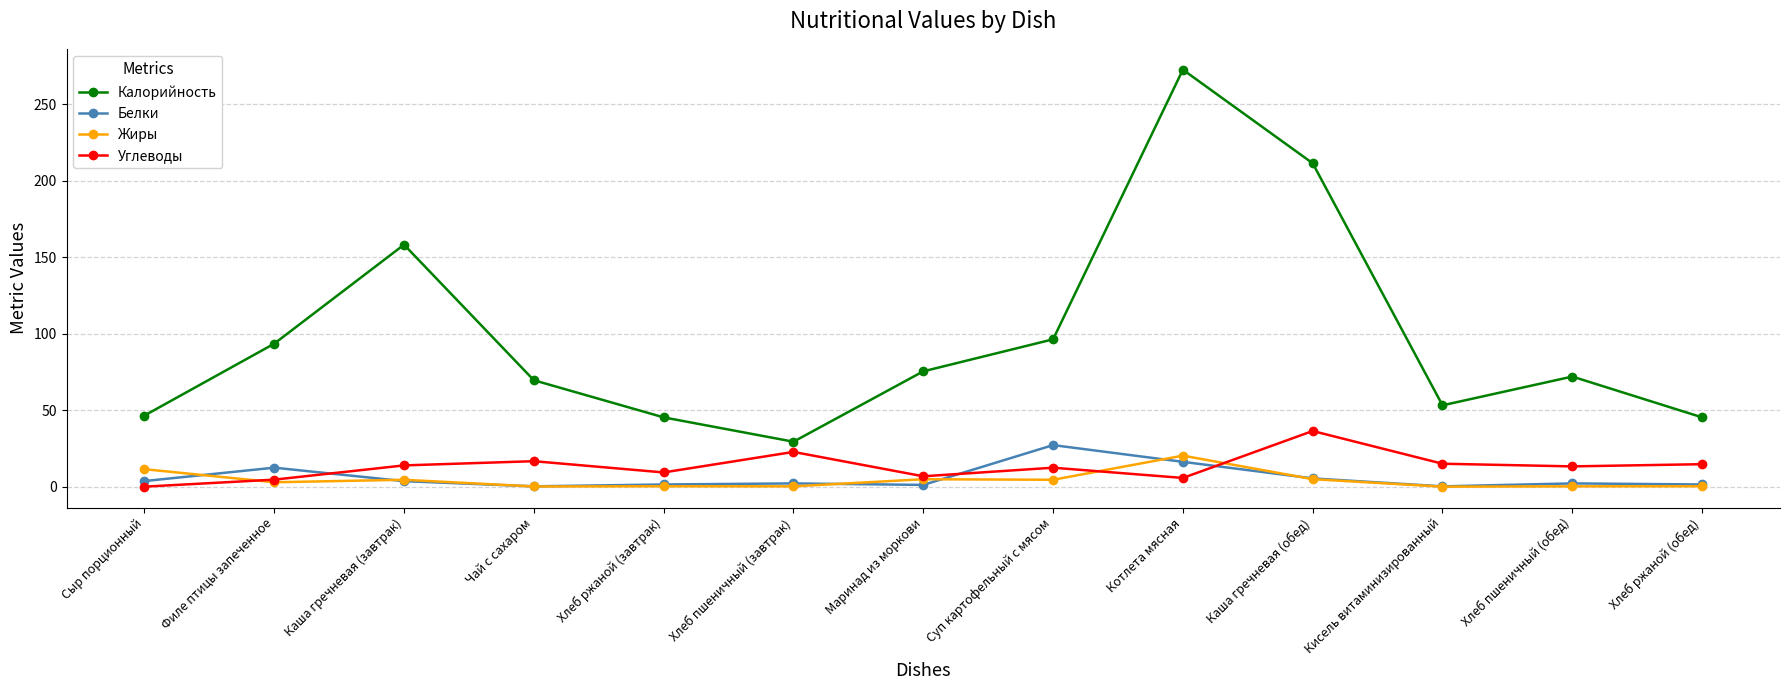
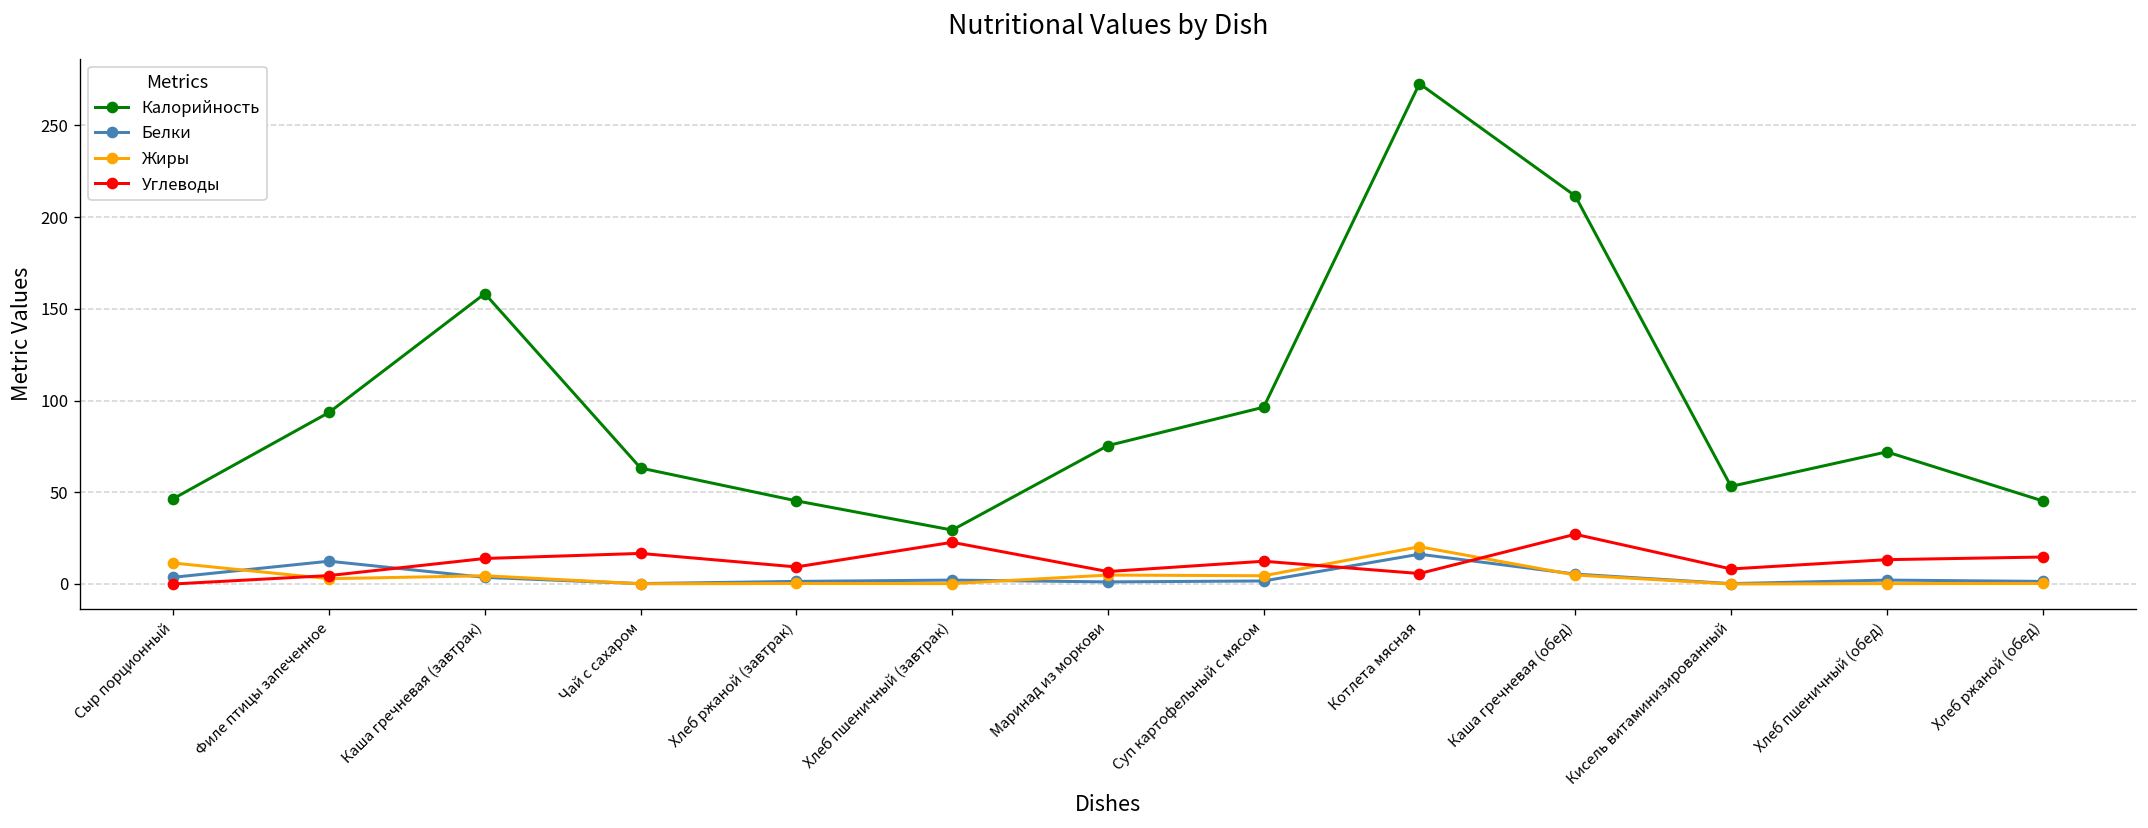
  {
    "Калорийность": {
      "Сыр порционный": 47,
      "Филе птицы запеченное": 94,
      "Каша гречневая (завтрак)": 158,
-     "Чай с сахаром": 70,
+     "Чай с сахаром": 63,
      "Хлеб ржаной (завтрак)": 45,
      "Хлеб пшеничный (завтрак)": 29,
      "Маринад из моркови": 75,
      "Суп картофельный с мясом": 96,
      "Котлета мясная": 273,
      "Каша гречневая (обед)": 212,
      "Кисель витаминизированный": 53,
      "Хлеб пшеничный (обед)": 72,
      "Хлеб ржаной (обед)": 45
    },
    "Белки": {
      "Сыр порционный": 4,
      "Филе птицы запеченное": 12,
      "Хлеб пшеничный (завтрак)": 2,
      "Маринад из моркови": 1,
-     "Суп картофельный с мясом": 27,
+     "Суп картофельный с мясом": 2,
      "Котлета мясная": 16,
      "Хлеб пшеничный (обед)": 2
    },
    "Жиры": {
      "Сыр порционный": 11,
      "Филе птицы запеченное": 3,
      "Хлеб пшеничный (завтрак)": 0,
      "Маринад из моркови": 5,
      "Суп картофельный с мясом": 5,
      "Котлета мясная": 20,
      "Хлеб пшеничный (обед)": 0
    },
    "Углеводы": {
      "Сыр порционный": 0,
      "Филе птицы запеченное": 5,
      "Каша гречневая (завтрак)": 14,
      "Чай с сахаром": 17,
      "Хлеб ржаной (завтрак)": 9,
      "Хлеб пшеничный (завтрак)": 23,
      "Маринад из моркови": 7,
      "Суп картофельный с мясом": 12,
      "Котлета мясная": 6,
-     "Каша гречневая (обед)": 36,
-     "Кисель витаминизированный": 15,
+     "Каша гречневая (обед)": 27,
+     "Кисель витаминизированный": 8,
      "Хлеб пшеничный (обед)": 13,
      "Хлеб ржаной (обед)": 15
    }
  }
